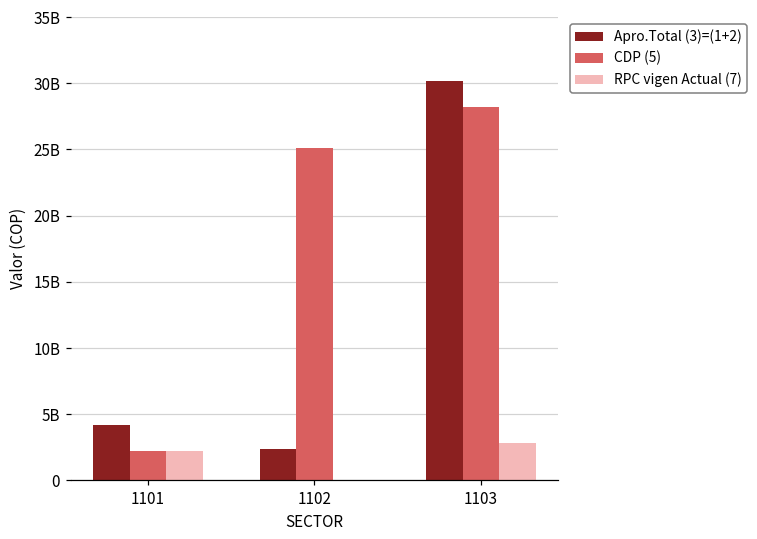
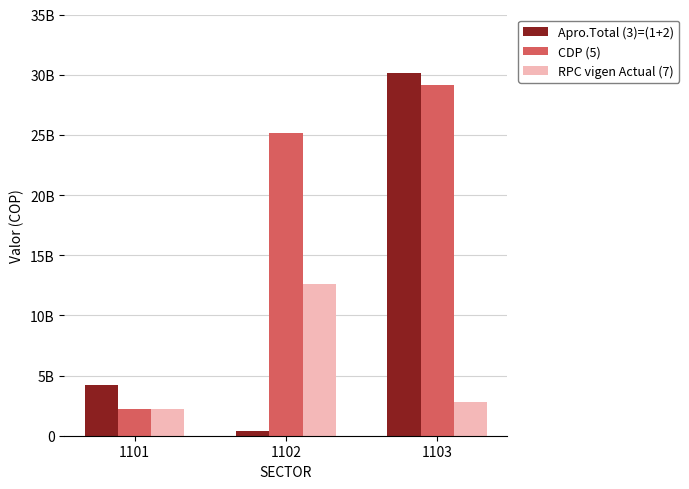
  {
    "Apro.Total (3)=(1+2)": {
      "1101": 4200000000,
-     "1102": 2400000000,
+     "1102": 400000000,
      "1103": 30200000000
    },
    "CDP (5)": {
      "1101": 2200000000,
      "1102": 25100000000,
-     "1103": 28200000000
+     "1103": 29100000000
    },
    "RPC vigen Actual (7)": {
      "1101": 2200000000,
-     "1102": 0,
+     "1102": 12600000000,
      "1103": 2800000000
    }
  }
